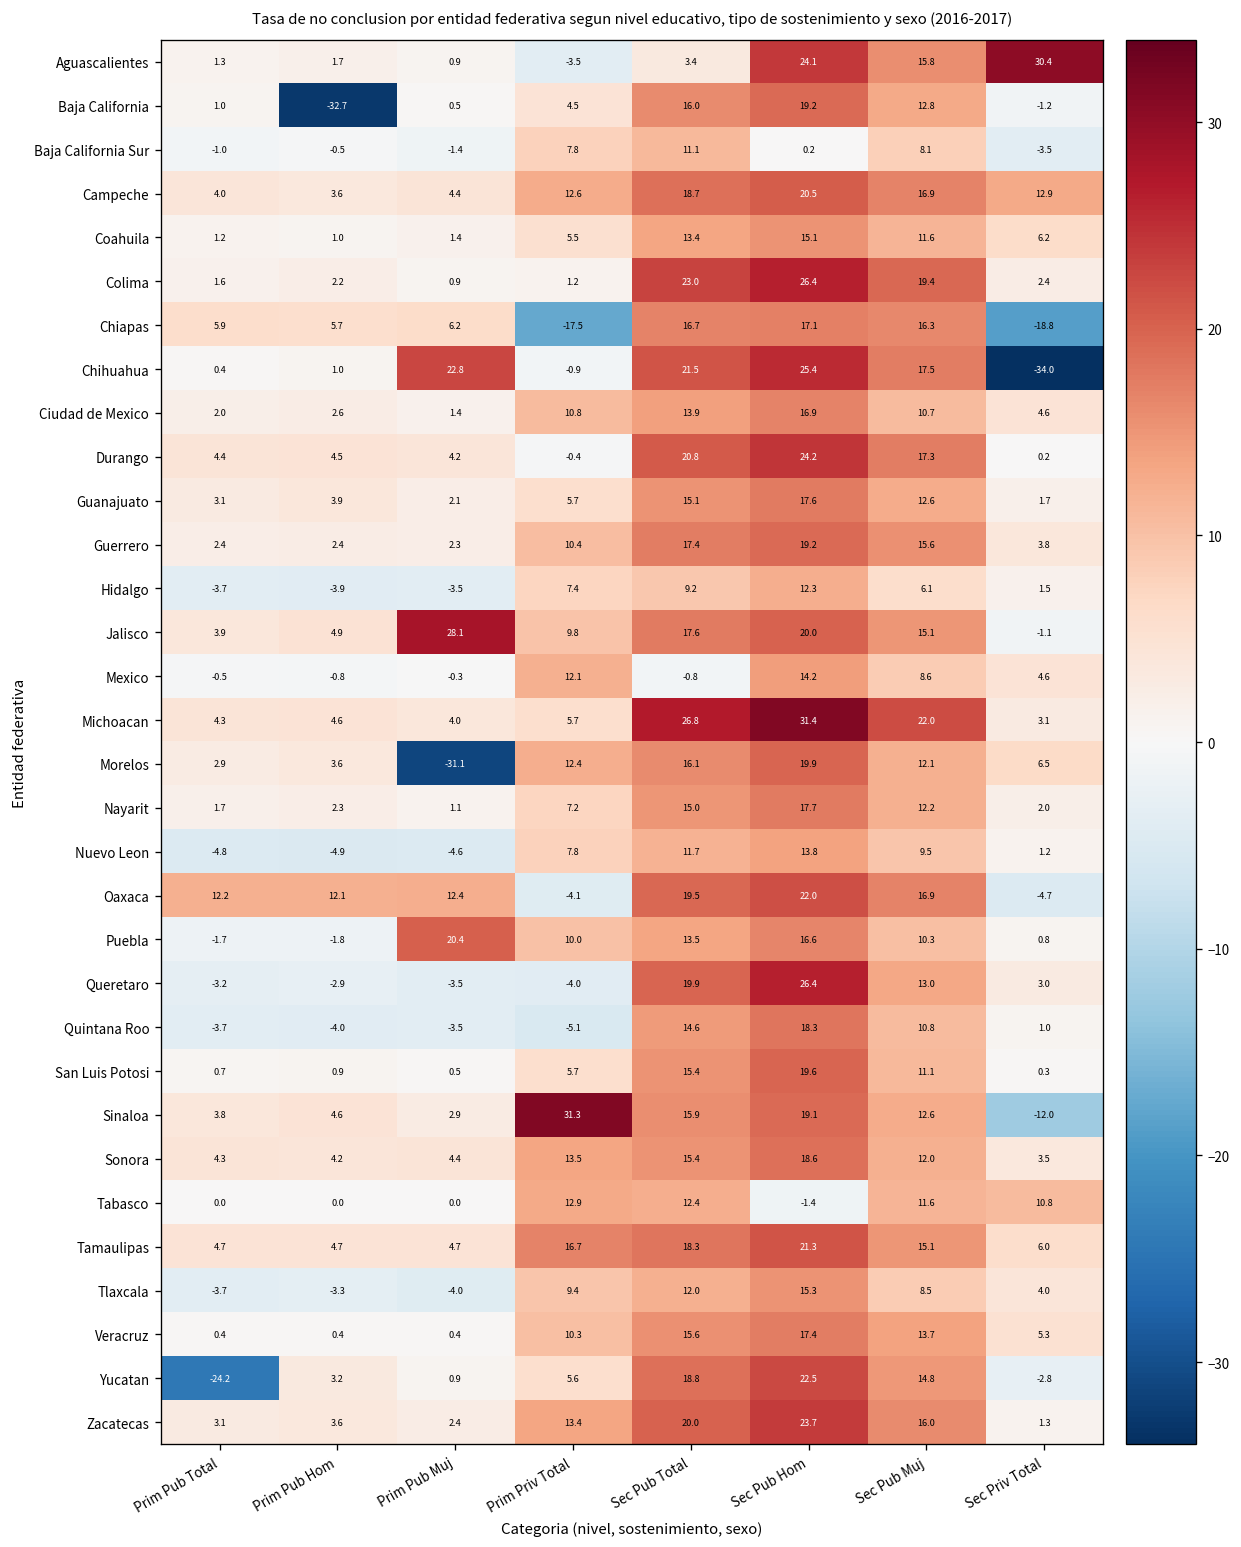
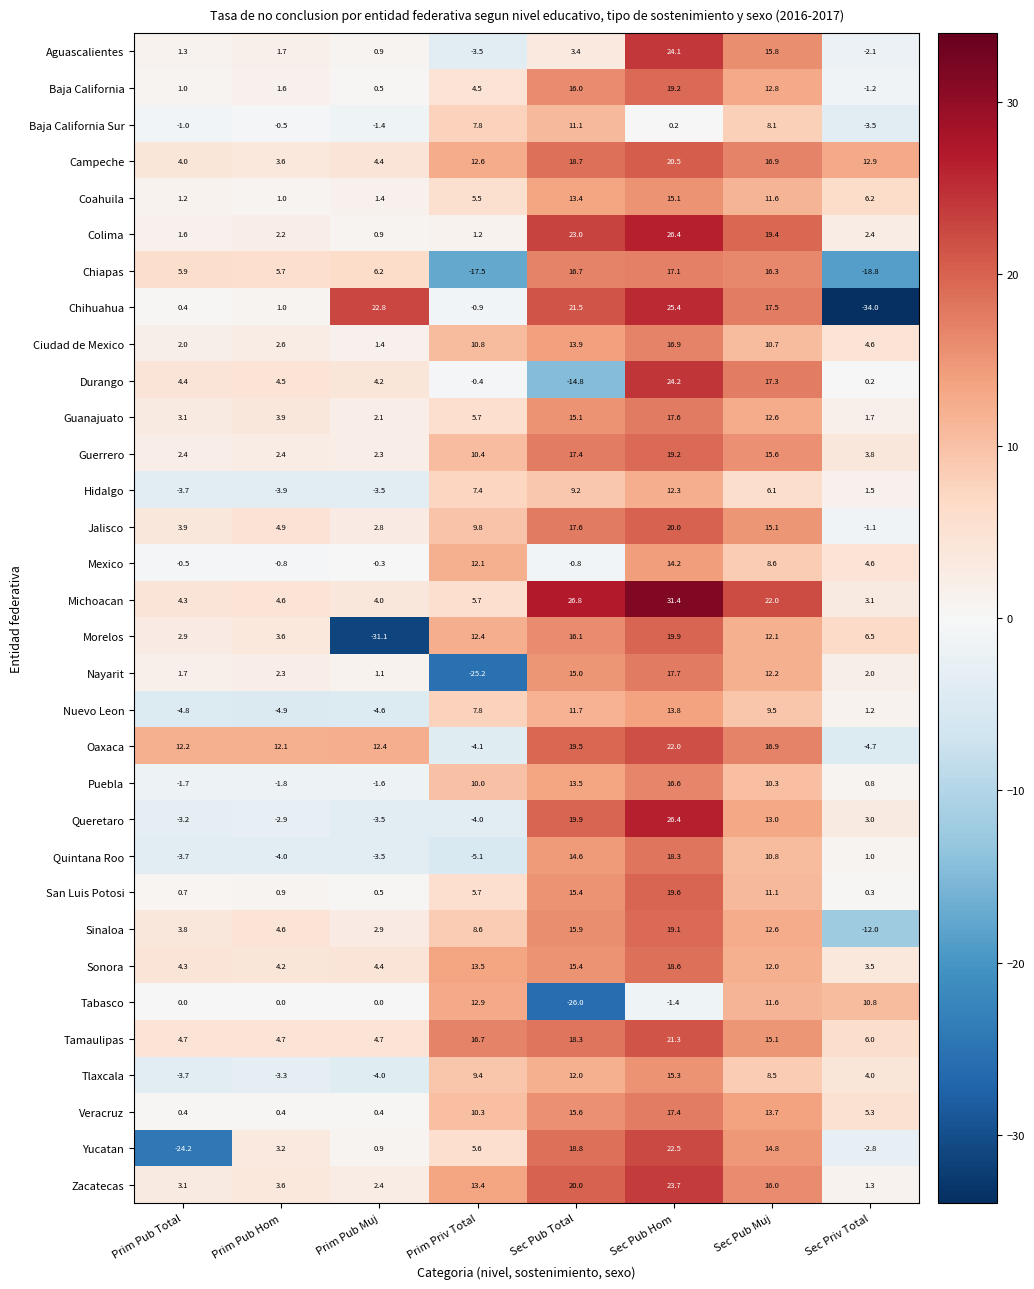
  {
    "Aguascalientes": {
      "Prim Pub Total": 1.3,
      "Prim Pub Hom": 1.7,
      "Prim Pub Muj": 0.9,
      "Prim Priv Total": -3.5,
      "Sec Pub Total": 3.4,
      "Sec Pub Hom": 24.1,
      "Sec Pub Muj": 15.8,
-     "Sec Priv Total": 30.4
+     "Sec Priv Total": -2.1
    },
    "Baja California": {
      "Prim Pub Total": 1.0,
-     "Prim Pub Hom": -32.7,
+     "Prim Pub Hom": 1.6,
      "Prim Pub Muj": 0.5,
      "Prim Priv Total": 4.5,
      "Sec Pub Total": 16.0,
      "Sec Pub Hom": 19.2,
      "Sec Pub Muj": 12.8,
      "Sec Priv Total": -1.2
    },
    "Durango": {
      "Prim Pub Total": 4.4,
      "Prim Pub Hom": 4.5,
      "Prim Pub Muj": 4.2,
      "Prim Priv Total": -0.4,
-     "Sec Pub Total": 20.8,
+     "Sec Pub Total": -14.8,
      "Sec Pub Hom": 24.2,
      "Sec Pub Muj": 17.3,
      "Sec Priv Total": 0.2
    },
    "Jalisco": {
      "Prim Pub Total": 3.9,
      "Prim Pub Hom": 4.9,
-     "Prim Pub Muj": 28.1,
+     "Prim Pub Muj": 2.8,
      "Prim Priv Total": 9.8,
      "Sec Pub Total": 17.6,
      "Sec Pub Hom": 20.0,
      "Sec Pub Muj": 15.1,
      "Sec Priv Total": -1.1
    },
    "Nayarit": {
      "Prim Pub Total": 1.7,
      "Prim Pub Hom": 2.3,
      "Prim Pub Muj": 1.1,
-     "Prim Priv Total": 7.2,
+     "Prim Priv Total": -25.2,
      "Sec Pub Total": 15.0,
      "Sec Pub Hom": 17.7,
      "Sec Pub Muj": 12.2,
      "Sec Priv Total": 2.0
    },
    "Puebla": {
      "Prim Pub Total": -1.7,
      "Prim Pub Hom": -1.8,
-     "Prim Pub Muj": 20.4,
+     "Prim Pub Muj": -1.6,
      "Prim Priv Total": 10.0,
      "Sec Pub Total": 13.5,
      "Sec Pub Hom": 16.6,
      "Sec Pub Muj": 10.3,
      "Sec Priv Total": 0.8
    },
    "Sinaloa": {
      "Prim Pub Total": 3.8,
      "Prim Pub Hom": 4.6,
      "Prim Pub Muj": 2.9,
-     "Prim Priv Total": 31.3,
+     "Prim Priv Total": 8.6,
      "Sec Pub Total": 15.9,
      "Sec Pub Hom": 19.1,
      "Sec Pub Muj": 12.6,
      "Sec Priv Total": -12.0
    },
    "Tabasco": {
      "Prim Pub Total": 0.0,
      "Prim Pub Hom": 0.0,
      "Prim Pub Muj": 0.0,
      "Prim Priv Total": 12.9,
-     "Sec Pub Total": 12.4,
+     "Sec Pub Total": -26.0,
      "Sec Pub Hom": -1.4,
      "Sec Pub Muj": 11.6,
      "Sec Priv Total": 10.8
    }
  }
